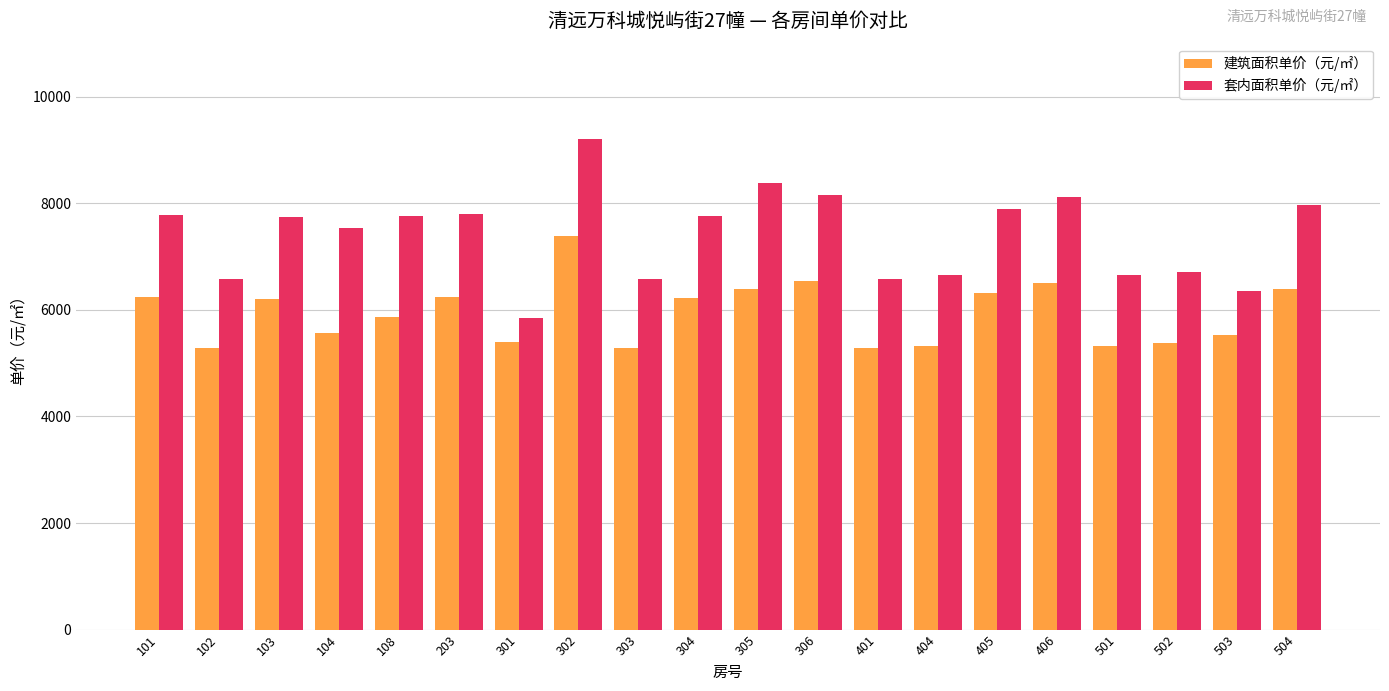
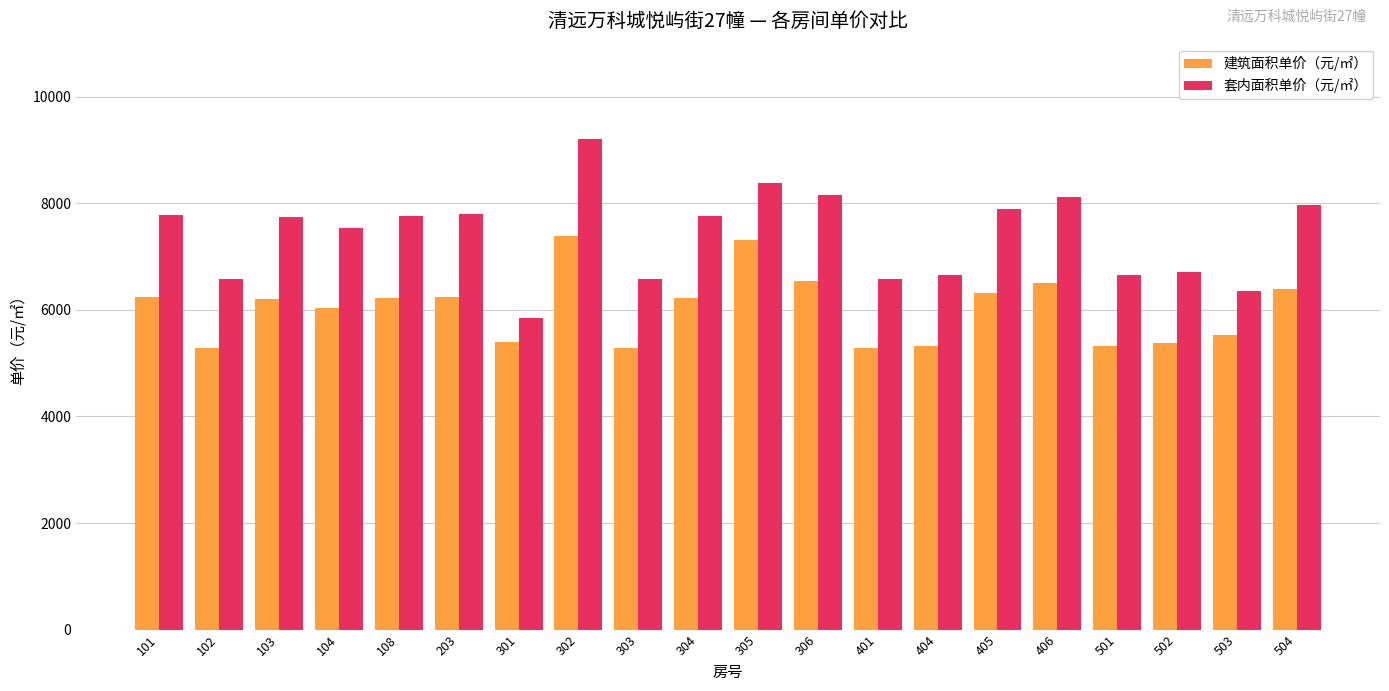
  {
    "建筑面积单价（元/㎡）": {
      "101": 6200,
      "102": 5300,
      "103": 6200,
-     "104": 5600,
-     "108": 5900,
+     "104": 6000,
+     "108": 6200,
      "203": 6200,
      "301": 5400,
      "302": 7400,
      "303": 5300,
      "304": 6200,
-     "305": 6400,
+     "305": 7300,
      "306": 6500,
      "401": 5300,
      "404": 5300,
      "405": 6300,
      "406": 6500,
      "501": 5300,
      "502": 5400,
      "503": 5500,
      "504": 6400
    },
    "套内面积单价（元/㎡）": {
      "101": 7800,
      "102": 6600,
      "103": 7700,
      "104": 7500,
      "108": 7800,
      "203": 7800,
      "301": 5900,
      "302": 9200,
      "303": 6600,
      "304": 7800,
      "305": 8400,
      "306": 8200,
      "401": 6600,
      "404": 6700,
      "405": 7900,
      "406": 8100,
      "501": 6700,
      "502": 6700,
      "503": 6400,
      "504": 8000
    }
  }
